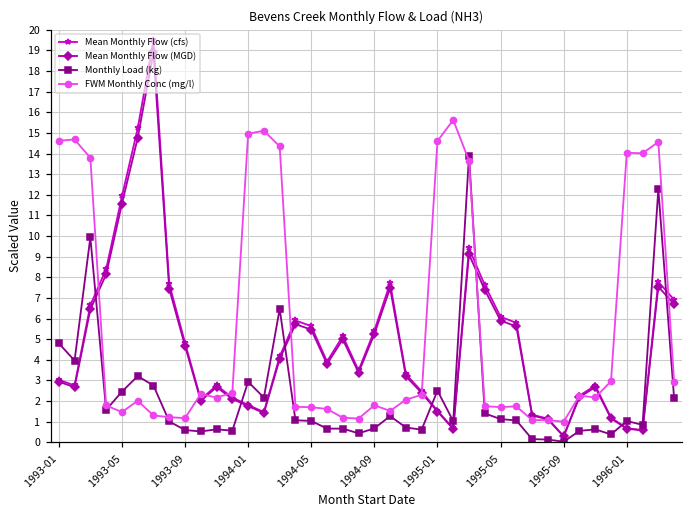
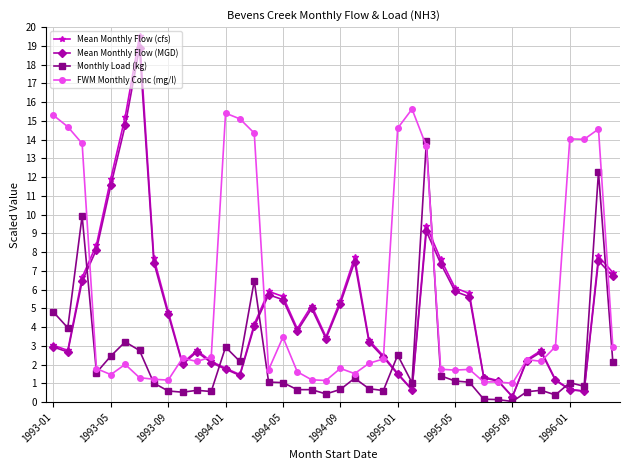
  {
    "FWM Monthly Conc (mg/l)": {
-     "1993-01": 14.6,
+     "1993-01": 15.3,
      "1993-05": 1.5,
      "1993-09": 1.2,
-     "1994-01": 15.0,
-     "1994-05": 1.7,
+     "1994-01": 15.4,
+     "1994-05": 3.5,
      "1994-09": 1.8,
      "1995-01": 14.6,
      "1995-05": 1.7,
      "1995-09": 1.0,
      "1996-01": 14.0
    }
  }
